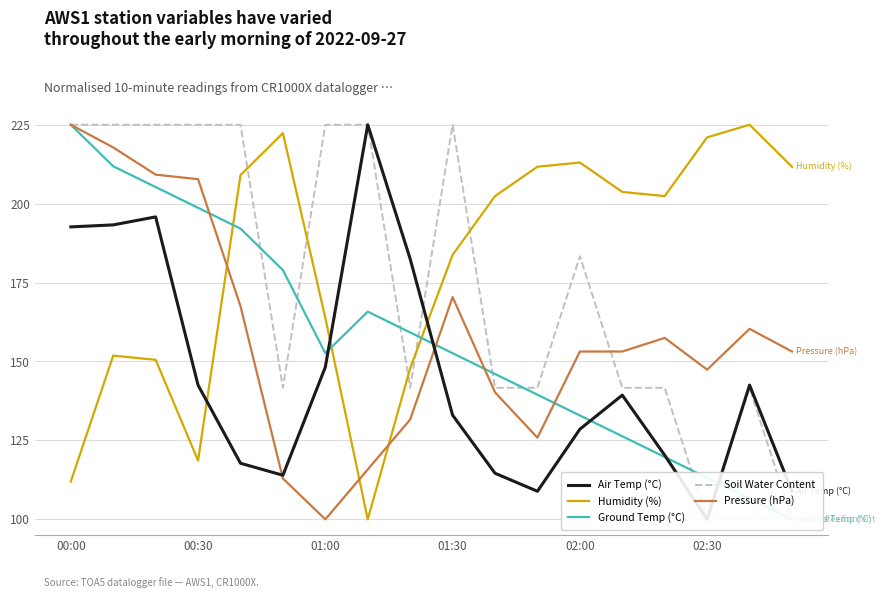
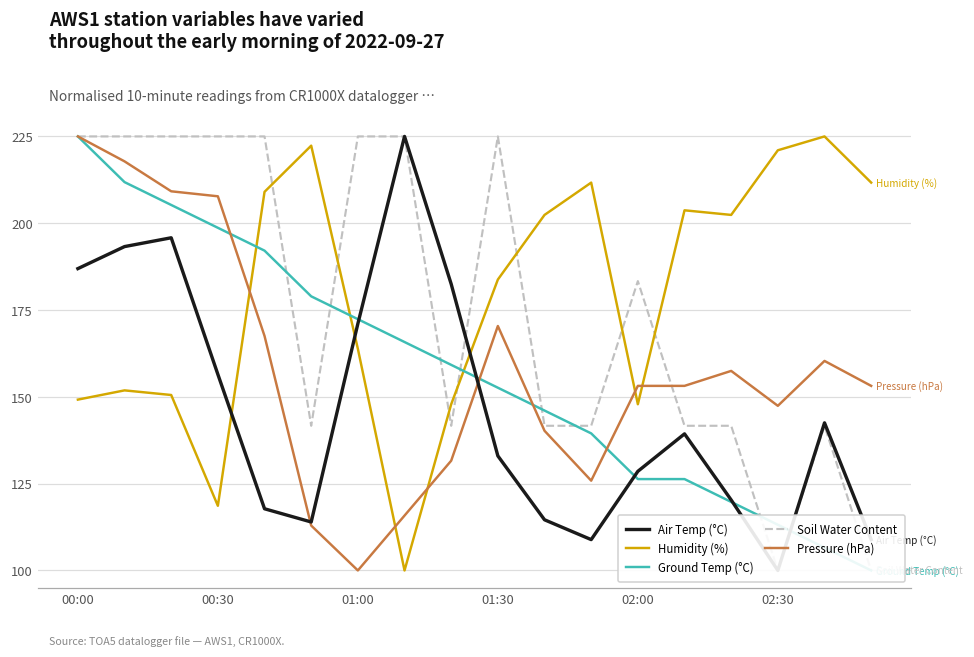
  {
    "Air Temp (°C)": {
-     "00:00": 193,
-     "00:30": 143,
-     "01:00": 148,
+     "00:00": 187,
+     "00:30": 156,
+     "01:00": 171,
      "01:30": 133,
      "02:00": 129
    },
    "Humidity (%)": {
-     "00:00": 112,
+     "00:00": 149,
      "00:30": 119,
      "01:00": 164,
      "01:30": 184,
-     "02:00": 213,
+     "02:00": 148,
      "02:30": 221
    },
    "Ground Temp (°C)": {
      "00:30": 199,
-     "01:00": 153,
+     "01:00": 172,
      "01:30": 153,
-     "02:00": 133
+     "02:00": 126
    },
    "Soil Water Content": {
      "00:30": 225,
      "01:00": 225,
      "01:30": 225,
      "02:00": 183
    },
    "Pressure (hPa)": {
      "00:30": 208,
      "01:00": 100,
      "01:30": 170,
      "02:00": 153,
      "02:30": 147
    }
  }
